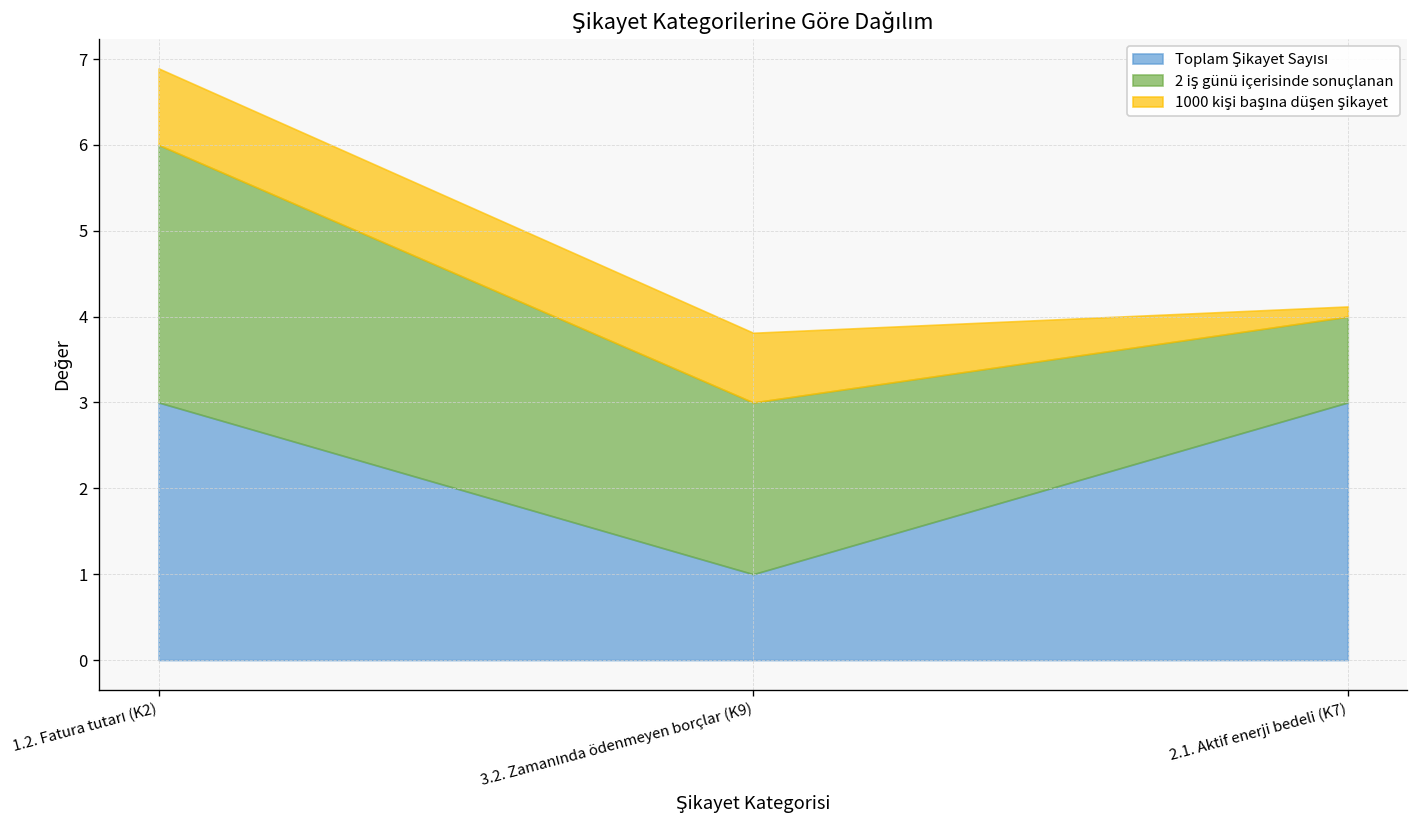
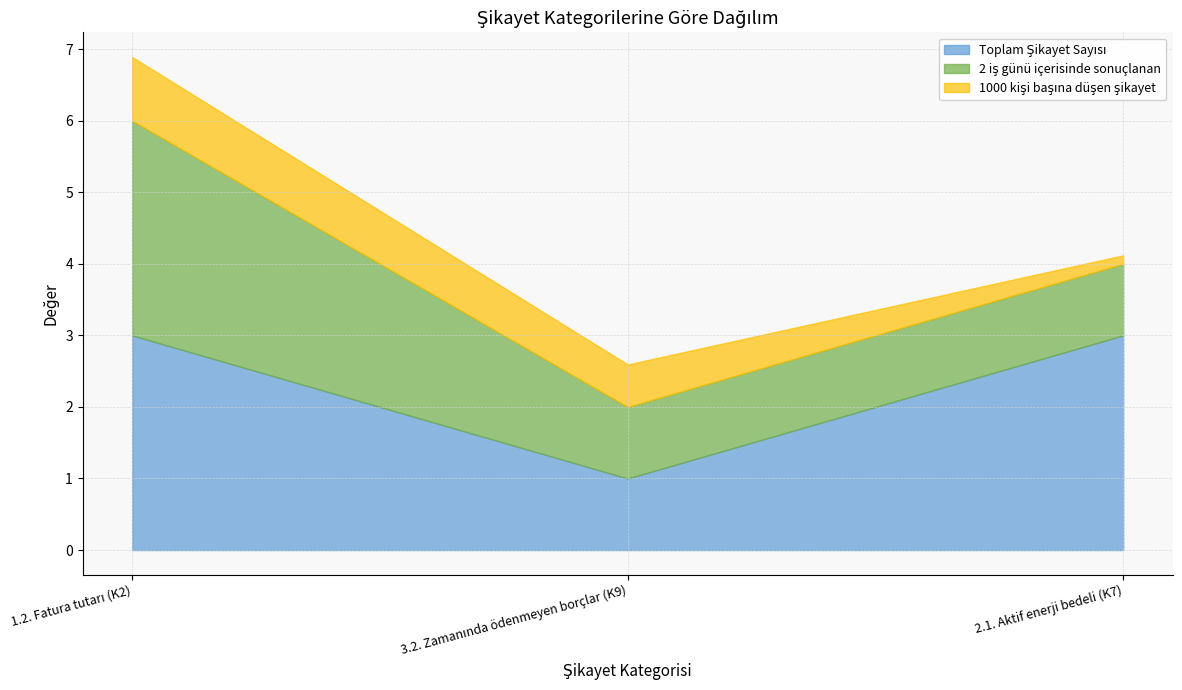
  {
    "Toplam Şikayet Sayısı": {
      "1.2. Fatura tutarı (K2)": 3.0,
      "3.2. Zamanında ödenmeyen borçlar (K9)": 1.0,
      "2.1. Aktif enerji bedeli (K7)": 3.0
    },
    "2 iş günü içerisinde sonuçlanan": {
      "1.2. Fatura tutarı (K2)": 3,
-     "3.2. Zamanında ödenmeyen borçlar (K9)": 2,
+     "3.2. Zamanında ödenmeyen borçlar (K9)": 1,
      "2.1. Aktif enerji bedeli (K7)": 1
    },
    "1000 kişi başına düşen şikayet": {
      "1.2. Fatura tutarı (K2)": 0.9,
-     "3.2. Zamanında ödenmeyen borçlar (K9)": 0.8,
+     "3.2. Zamanında ödenmeyen borçlar (K9)": 0.6,
      "2.1. Aktif enerji bedeli (K7)": 0.1
    }
  }
